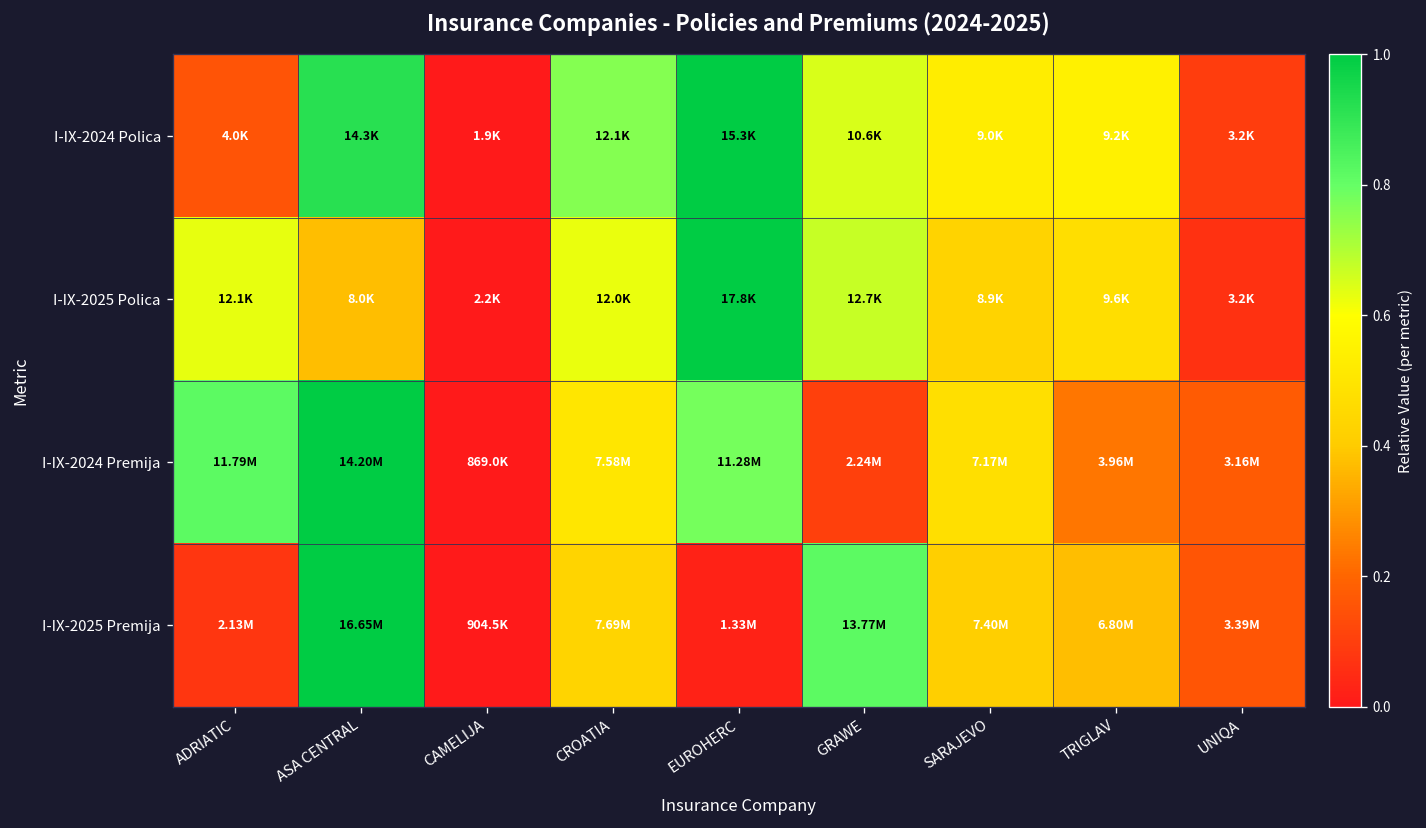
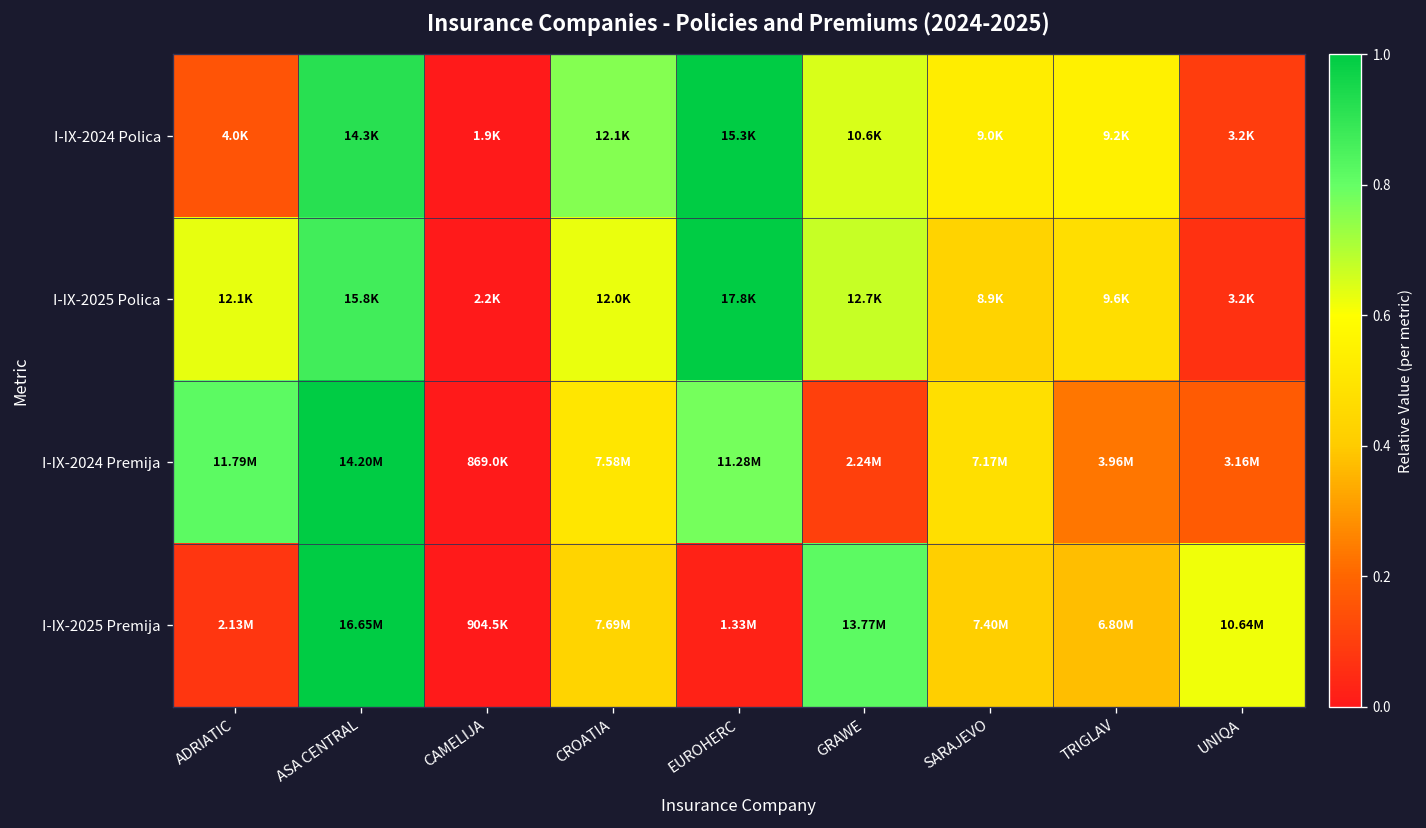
  {
    "I-IX-2024 Polica": {
      "ADRIATIC": "4.0K",
      "ASA CENTRAL": "14.3K",
      "CAMELIJA": "1.9K",
      "CROATIA": "12.1K",
      "EUROHERC": "15.3K",
      "GRAWE": "10.6K",
      "SARAJEVO": "9.0K",
      "TRIGLAV": "9.2K",
      "UNIQA": "3.2K"
    },
    "I-IX-2025 Polica": {
      "ADRIATIC": "12.1K",
-     "ASA CENTRAL": "8.0K",
+     "ASA CENTRAL": "15.8K",
      "CAMELIJA": "2.2K",
      "CROATIA": "12.0K",
      "EUROHERC": "17.8K",
      "GRAWE": "12.7K",
      "SARAJEVO": "8.9K",
      "TRIGLAV": "9.6K",
      "UNIQA": "3.2K"
    },
    "I-IX-2024 Premija": {
      "ADRIATIC": "11.79M",
      "ASA CENTRAL": "14.20M",
      "CAMELIJA": "869.0K",
      "CROATIA": "7.58M",
      "EUROHERC": "11.28M",
      "GRAWE": "2.24M",
      "SARAJEVO": "7.17M",
      "TRIGLAV": "3.96M",
      "UNIQA": "3.16M"
    },
    "I-IX-2025 Premija": {
      "ADRIATIC": "2.13M",
      "ASA CENTRAL": "16.65M",
      "CAMELIJA": "904.5K",
      "CROATIA": "7.69M",
      "EUROHERC": "1.33M",
      "GRAWE": "13.77M",
      "SARAJEVO": "7.40M",
      "TRIGLAV": "6.80M",
-     "UNIQA": "3.39M"
+     "UNIQA": "10.64M"
    }
  }
